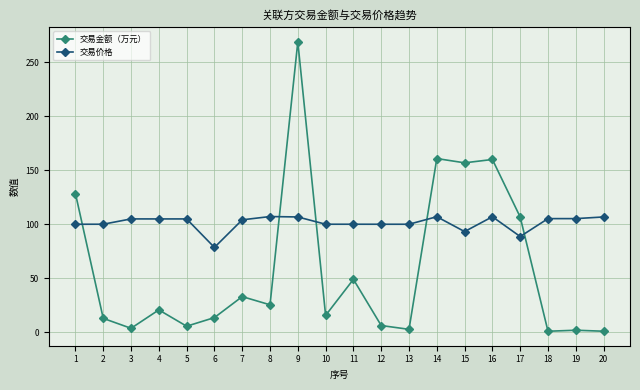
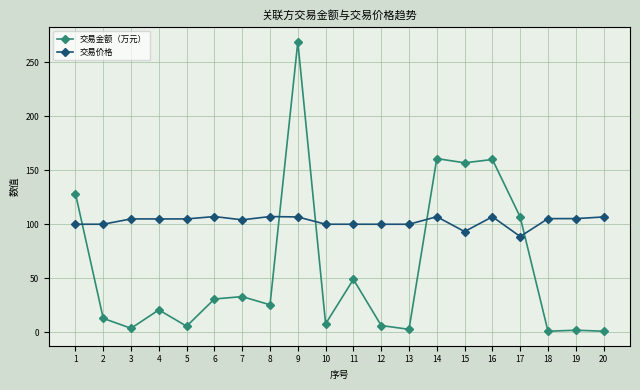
  {
    "交易金额（万元）": {
      "1": 128,
      "2": 13,
      "3": 4,
      "4": 21,
      "5": 6,
-     "6": 14,
+     "6": 31,
      "7": 33,
      "8": 25,
      "9": 269,
-     "10": 16,
+     "10": 8,
      "11": 49,
      "12": 6,
      "13": 3,
      "14": 161,
      "15": 157,
      "16": 160,
      "17": 107,
      "18": 1,
      "19": 2,
      "20": 1
    },
    "交易价格": {
      "1": 100,
      "2": 100,
      "3": 105,
      "4": 105,
      "5": 105,
-     "6": 79,
+     "6": 107,
      "7": 104,
      "8": 107,
      "9": 107,
      "10": 100,
      "11": 100,
      "12": 100,
      "13": 100,
      "14": 107,
      "15": 93,
      "16": 107,
      "17": 89,
      "18": 105,
      "19": 105,
      "20": 107
    }
  }
